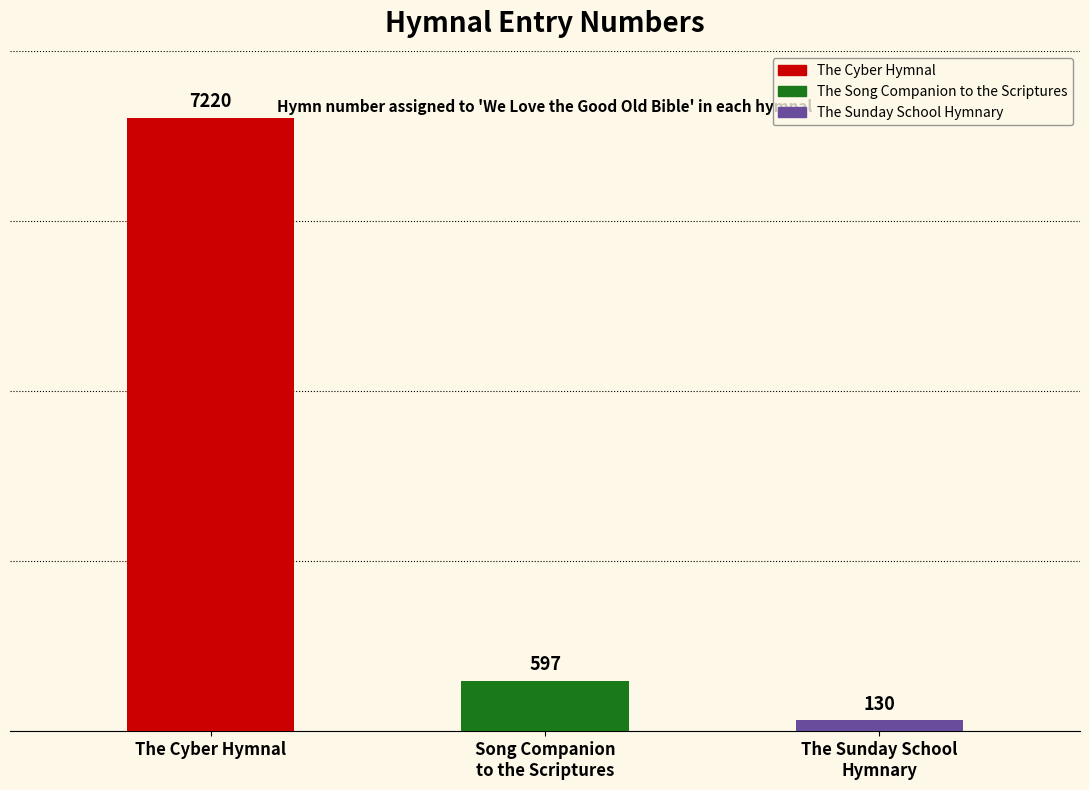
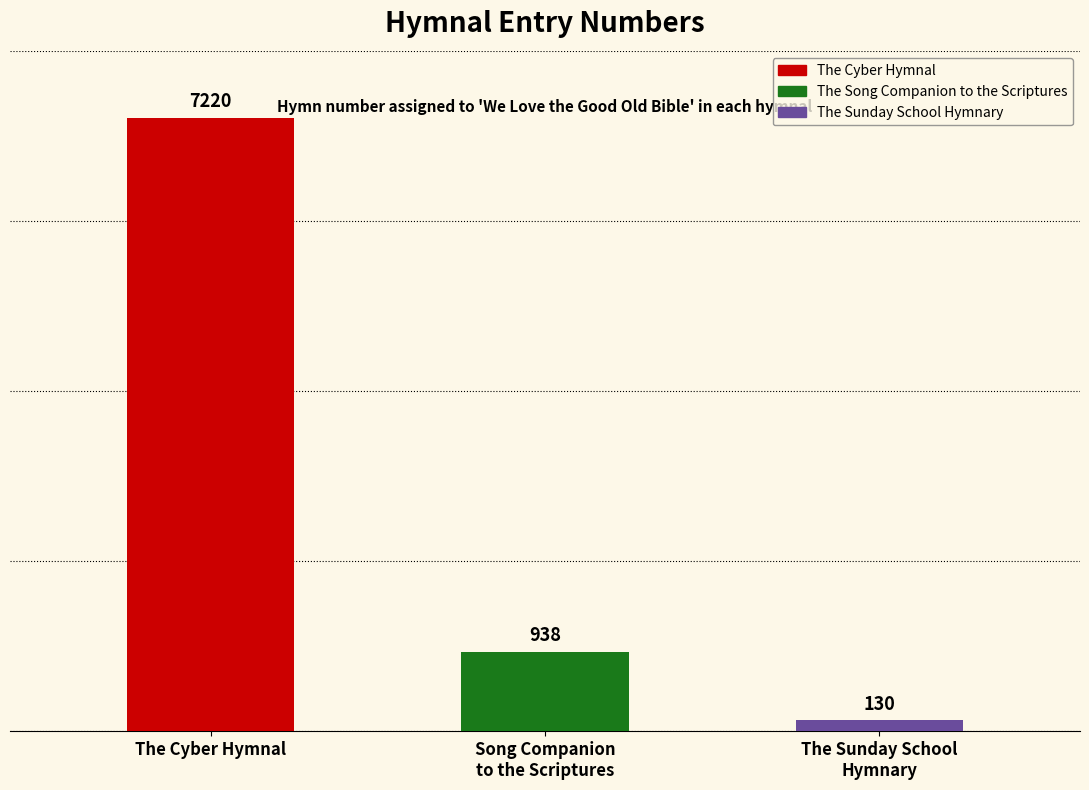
  {
    "The Cyber Hymnal": 7220,
-   "Song Companion to the Scriptures": 597,
+   "Song Companion to the Scriptures": 938,
    "The Sunday School Hymnary": 130
  }
